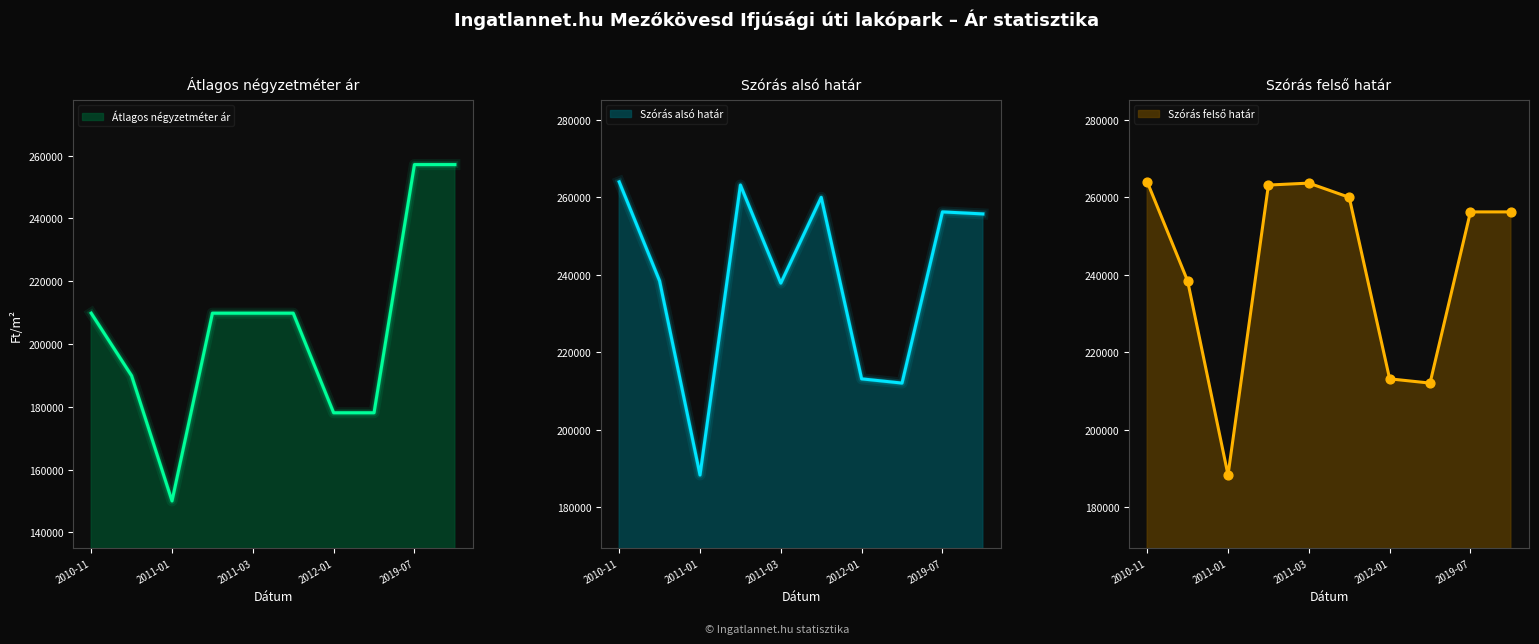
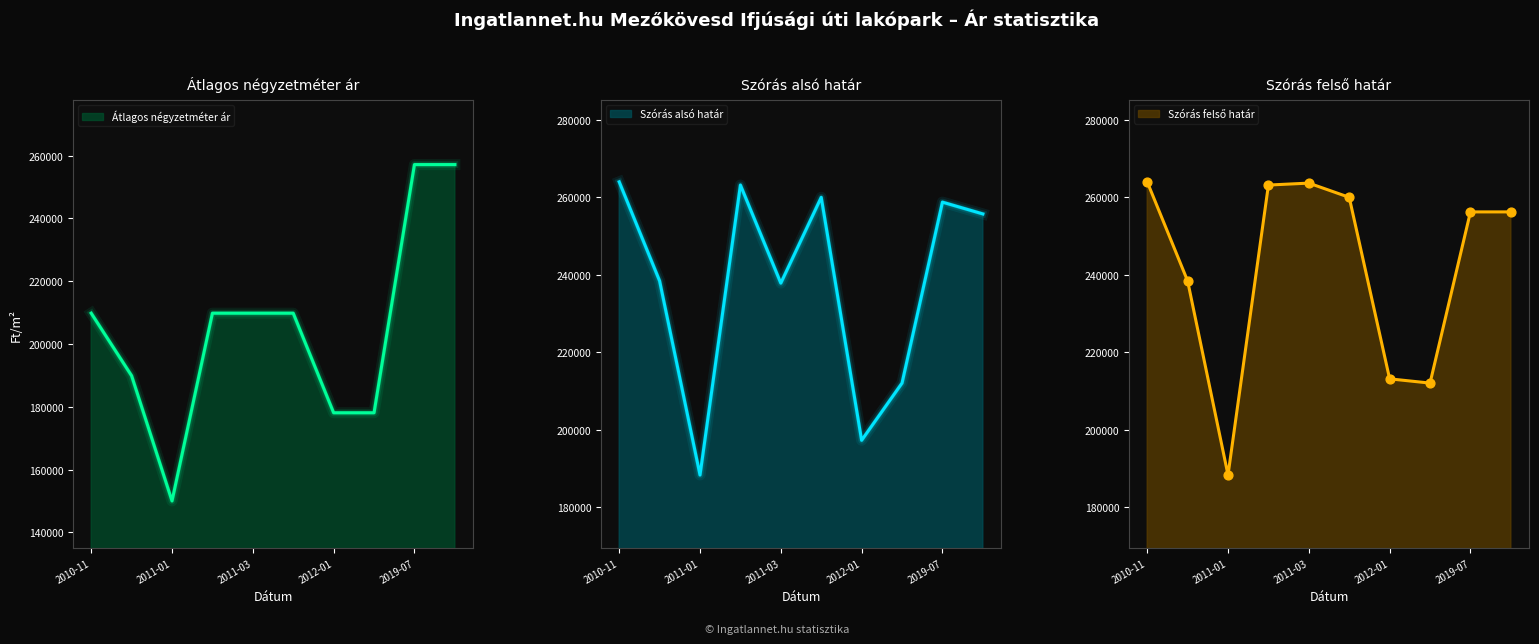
  {
    "Átlagos négyzetméter ár": {
      "2010-11": 210000,
      "2011-01": 150000,
      "2011-03": 210000,
      "2012-01": 178000,
      "2019-07": 257000
    },
    "Szórás alsó határ": {
      "2010-11": 264000,
      "2011-01": 188000,
      "2011-03": 238000,
-     "2012-01": 213000,
-     "2019-07": 256000
+     "2012-01": 197000,
+     "2019-07": 259000
    },
    "Szórás felső határ": {
      "2010-11": 264000,
      "2011-01": 188000,
      "2011-03": 264000,
      "2012-01": 213000,
      "2019-07": 256000
    }
  }
